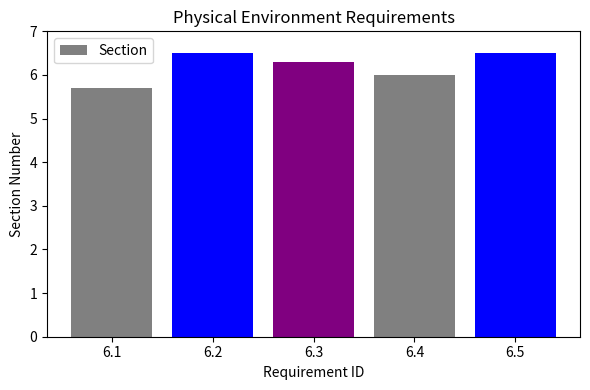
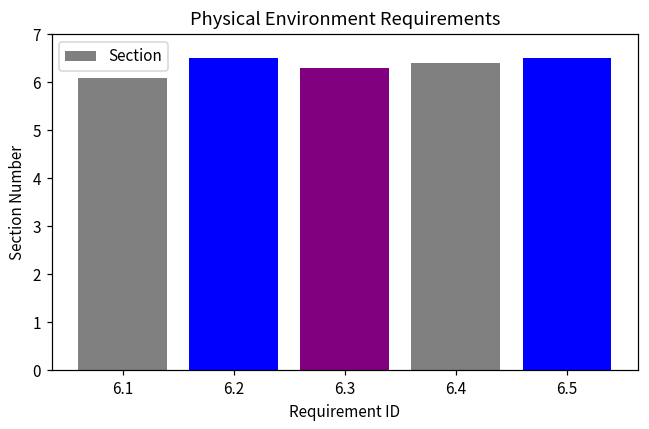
  {
-   "6.1": 5.7,
+   "6.1": 6.1,
    "6.2": 6.5,
    "6.3": 6.3,
-   "6.4": 6.0,
+   "6.4": 6.4,
    "6.5": 6.5
  }
